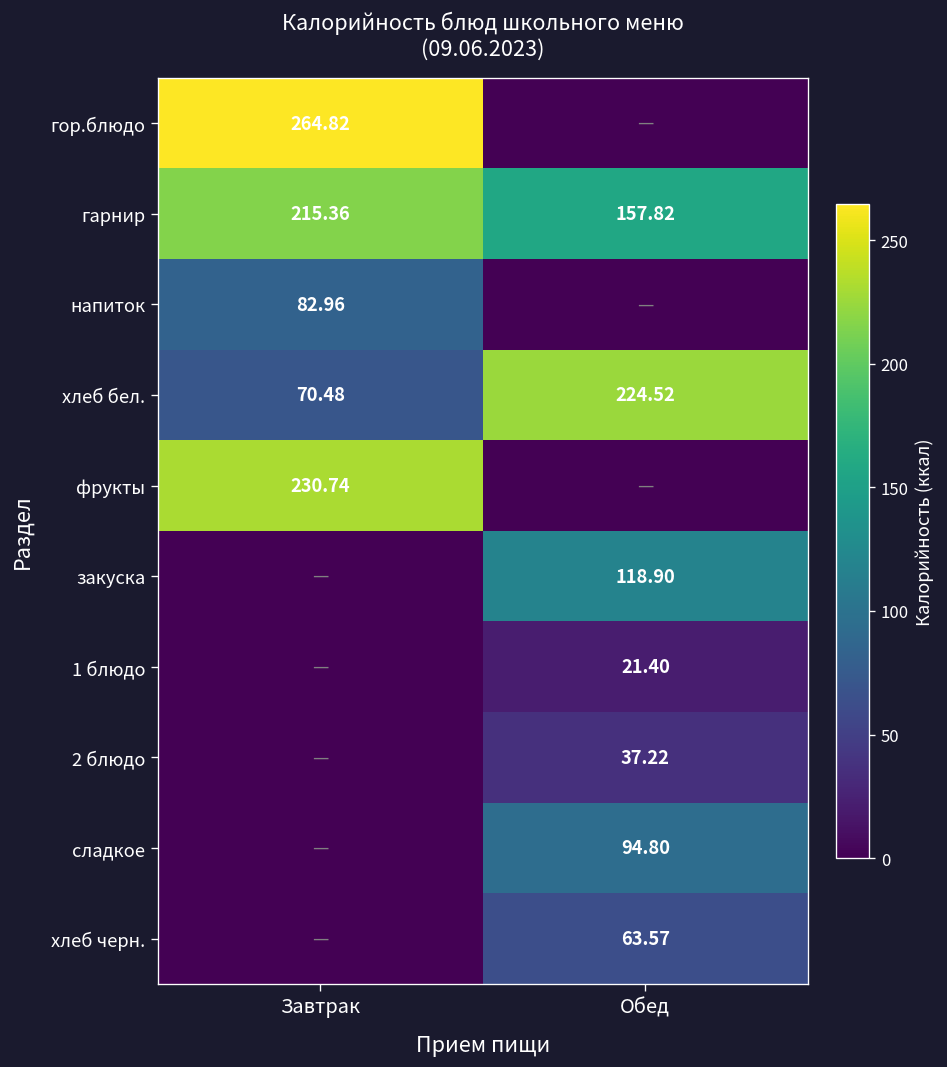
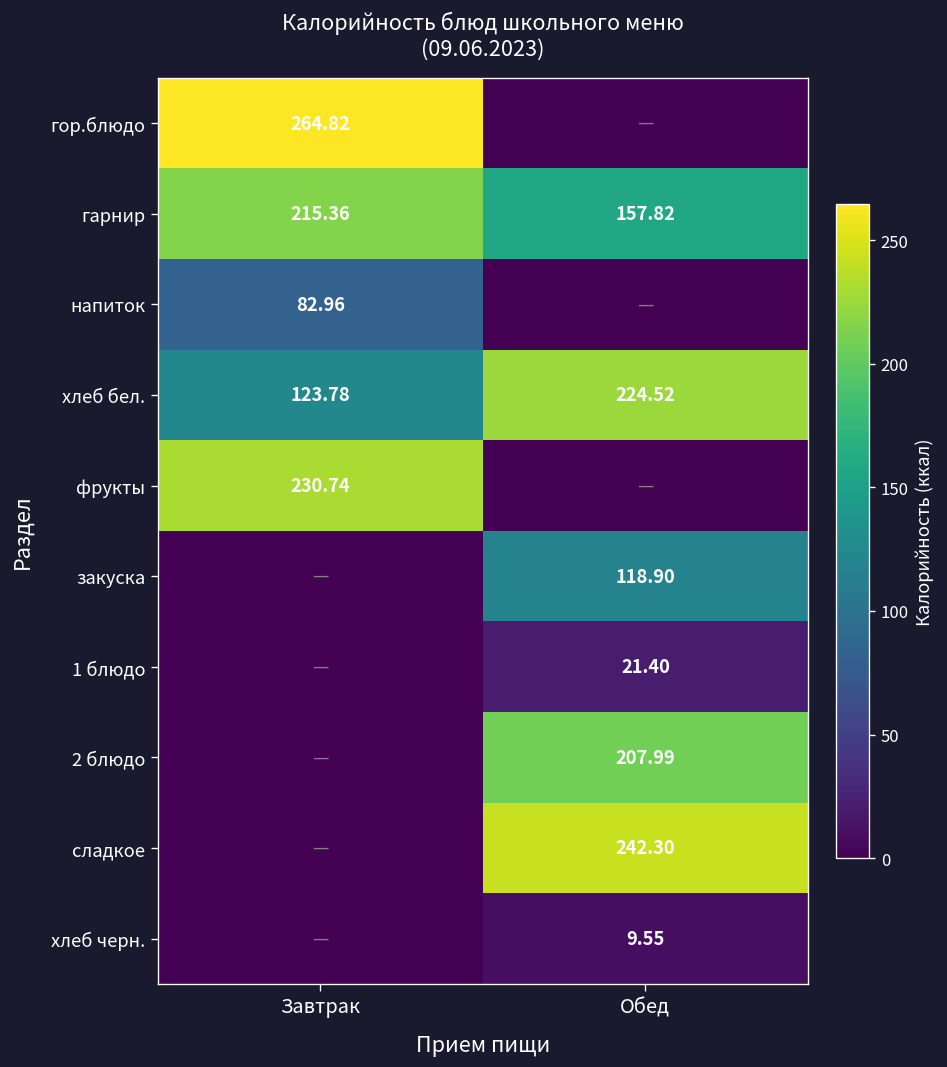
  {
    "гор.блюдо": {
      "Завтрак": 264.82
    },
    "гарнир": {
      "Завтрак": 215.36,
      "Обед": 157.82
    },
    "напиток": {
      "Завтрак": 82.96
    },
    "хлеб бел.": {
-     "Завтрак": 70.48,
+     "Завтрак": 123.78,
      "Обед": 224.52
    },
    "фрукты": {
      "Завтрак": 230.74
    },
    "закуска": {
      "Обед": 118.90
    },
    "1 блюдо": {
      "Обед": 21.40
    },
    "2 блюдо": {
-     "Обед": 37.22
+     "Обед": 207.99
    },
    "сладкое": {
-     "Обед": 94.80
+     "Обед": 242.30
    },
    "хлеб черн.": {
-     "Обед": 63.57
+     "Обед": 9.55
    }
  }
